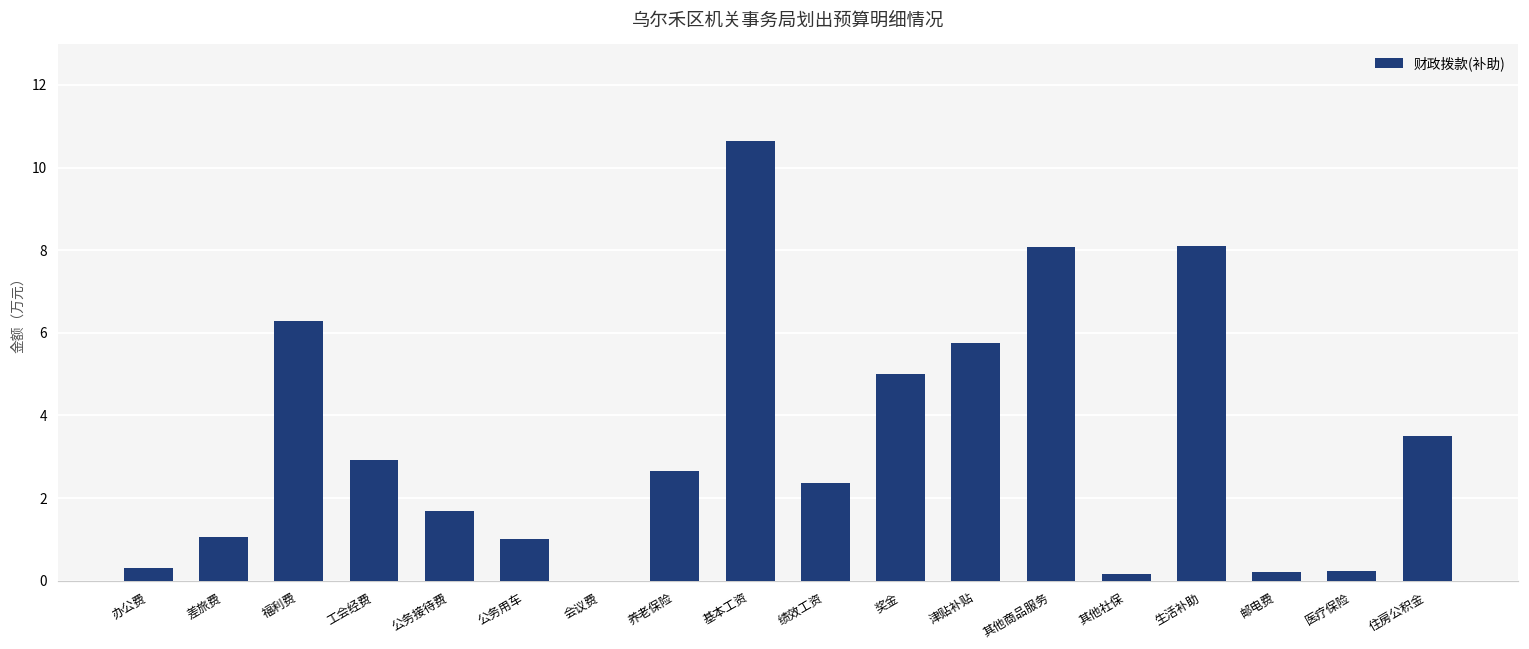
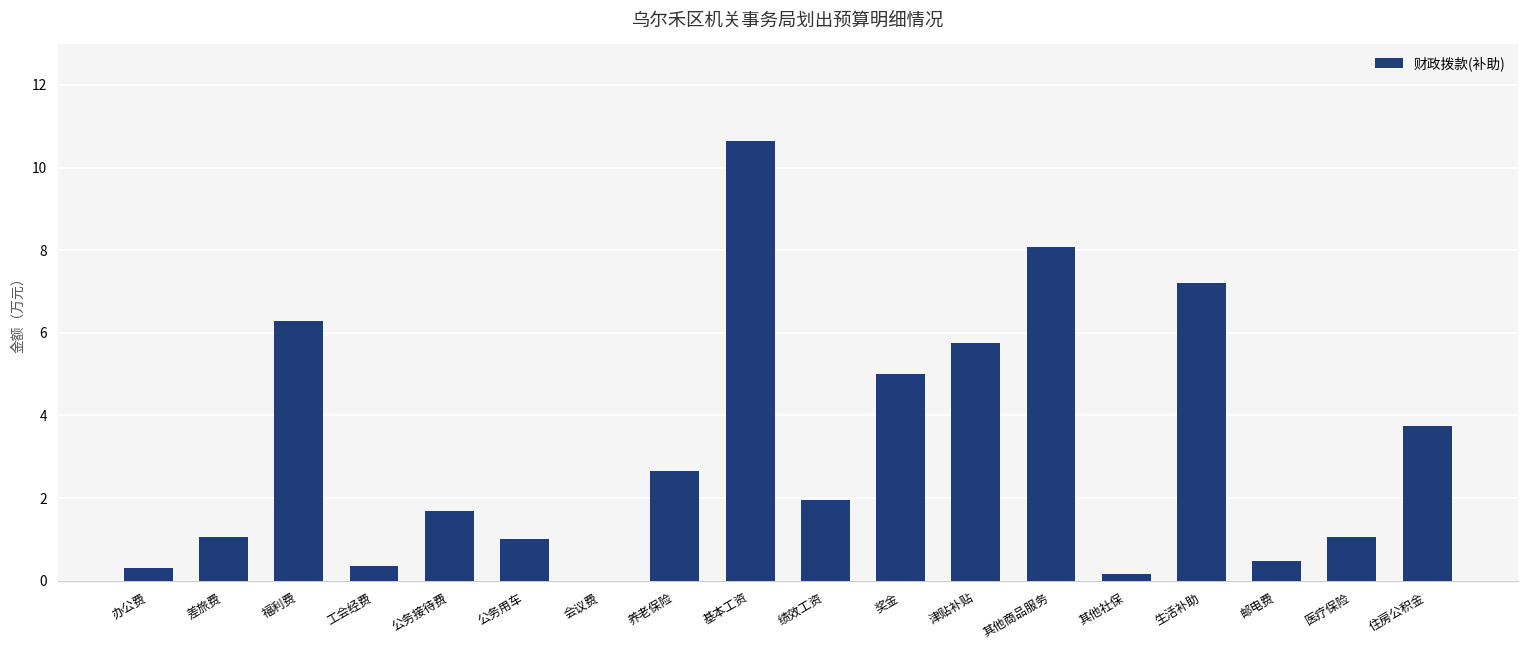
  {
    "办公费": 0.3,
    "差旅费": 1.1,
    "福利费": 6.3,
-   "工会经费": 2.9,
+   "工会经费": 0.4,
    "公务接待费": 1.7,
    "公务用车": 1.0,
    "会议费": 0.0,
    "养老保险": 2.7,
    "基本工资": 10.6,
-   "绩效工资": 2.4,
+   "绩效工资": 2.0,
    "奖金": 5.0,
    "津贴补贴": 5.8,
    "其他商品服务": 8.1,
    "其他社保": 0.2,
-   "生活补助": 8.1,
-   "邮电费": 0.2,
-   "医疗保险": 0.2,
-   "住房公积金": 3.5
+   "生活补助": 7.2,
+   "邮电费": 0.5,
+   "医疗保险": 1.1,
+   "住房公积金": 3.8
  }
